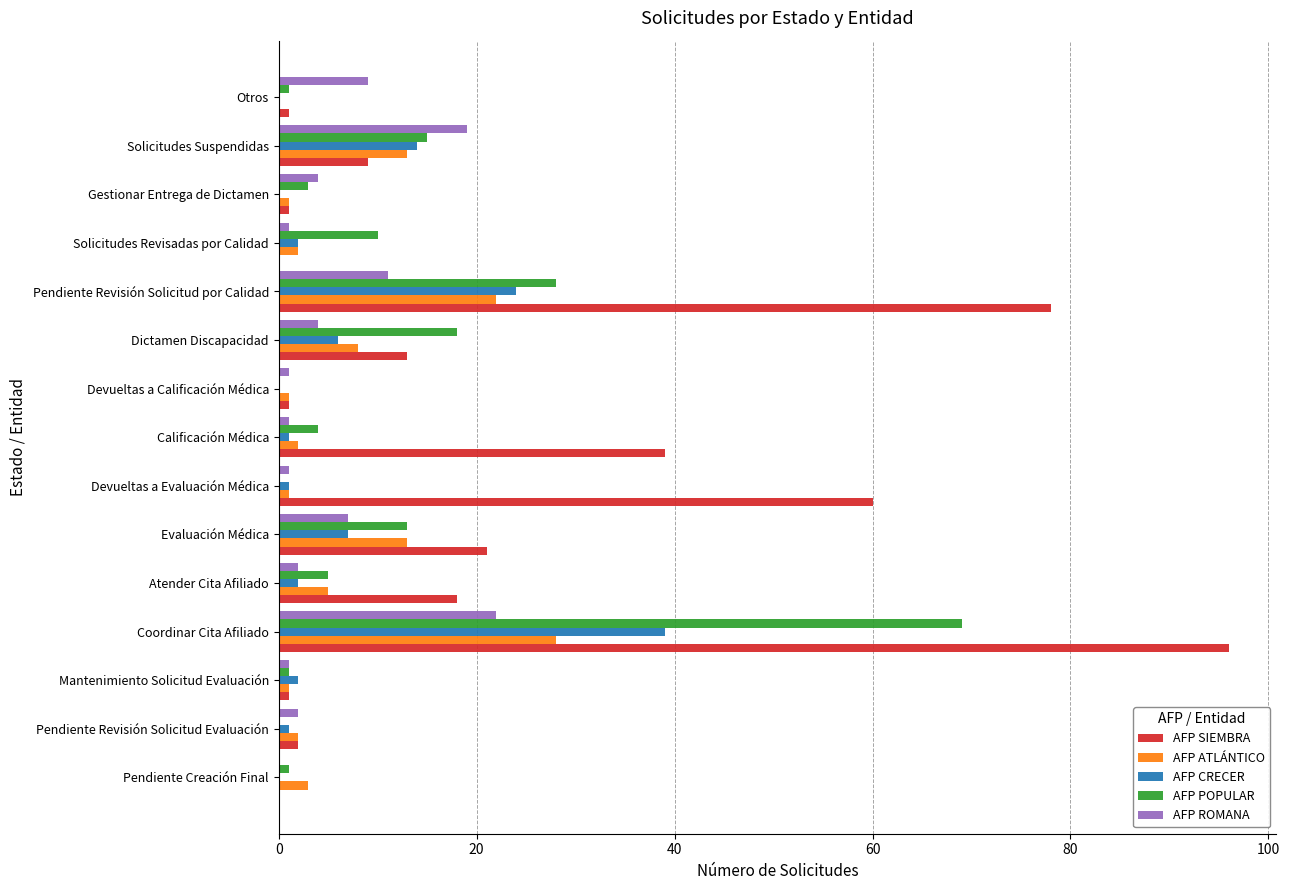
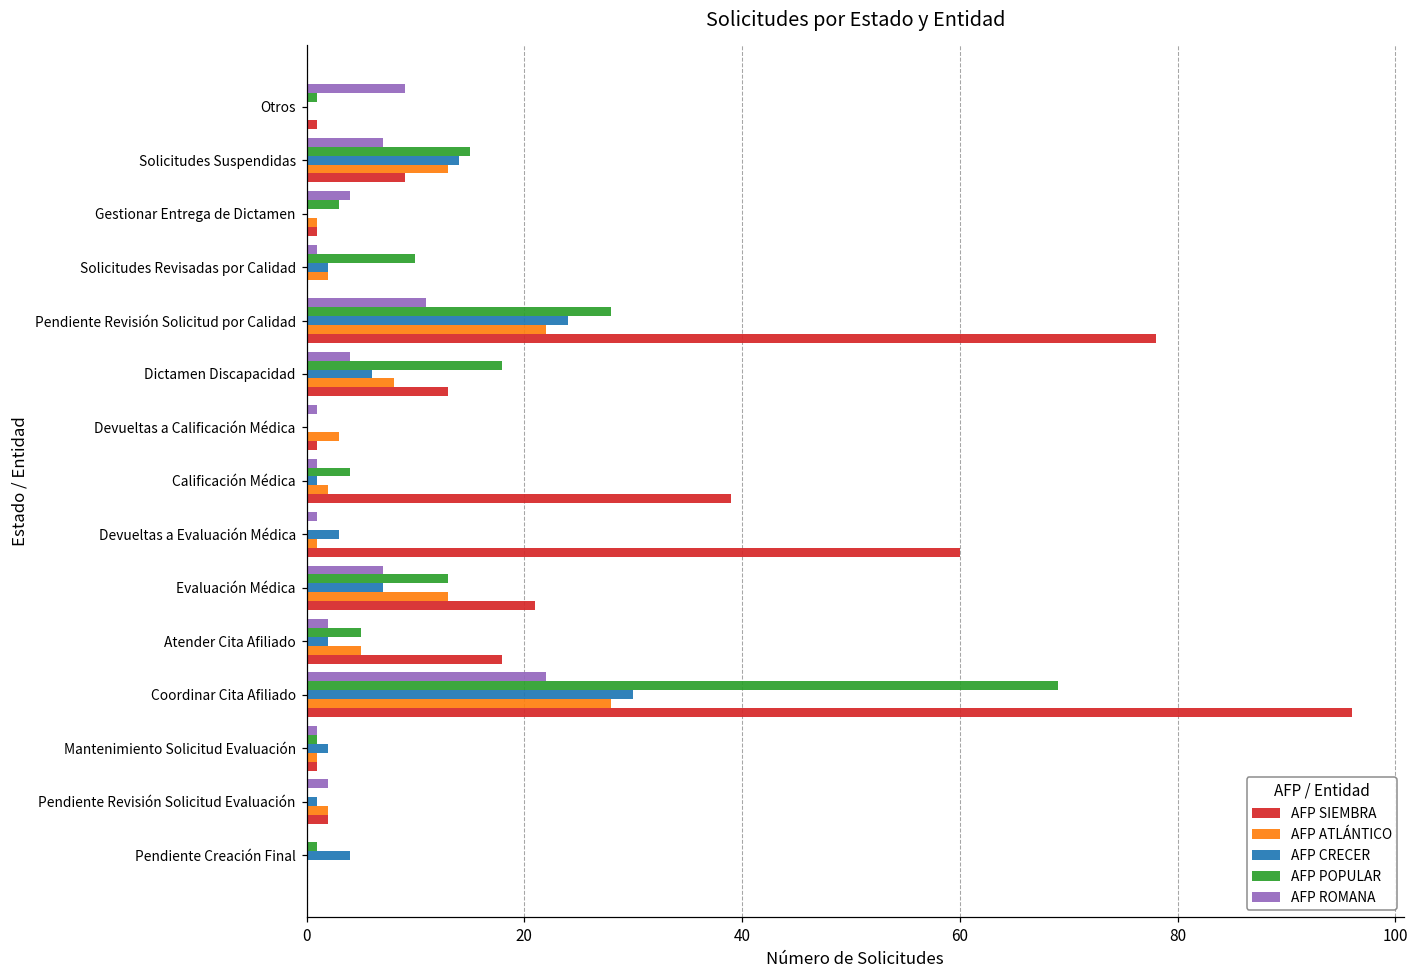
  {
    "AFP SIEMBRA": {
      "Otros": 1,
      "Solicitudes Suspendidas": 9,
      "Gestionar Entrega de Dictamen": 1,
      "Solicitudes Revisadas por Calidad": 0,
      "Pendiente Revisión Solicitud por Calidad": 78,
      "Dictamen Discapacidad": 13,
      "Devueltas a Calificación Médica": 1,
      "Calificación Médica": 39,
      "Devueltas a Evaluación Médica": 60,
      "Evaluación Médica": 21,
      "Atender Cita Afiliado": 18,
      "Coordinar Cita Afiliado": 96,
      "Mantenimiento Solicitud Evaluación": 1,
      "Pendiente Revisión Solicitud Evaluación": 2,
      "Pendiente Creación Final": 0
    },
    "AFP ATLÁNTICO": {
      "Otros": 0,
      "Solicitudes Suspendidas": 13,
      "Gestionar Entrega de Dictamen": 1,
      "Solicitudes Revisadas por Calidad": 2,
      "Pendiente Revisión Solicitud por Calidad": 22,
      "Dictamen Discapacidad": 8,
-     "Devueltas a Calificación Médica": 1,
+     "Devueltas a Calificación Médica": 3,
      "Calificación Médica": 2,
      "Devueltas a Evaluación Médica": 1,
      "Evaluación Médica": 13,
      "Atender Cita Afiliado": 5,
      "Coordinar Cita Afiliado": 28,
      "Mantenimiento Solicitud Evaluación": 1,
      "Pendiente Revisión Solicitud Evaluación": 2,
-     "Pendiente Creación Final": 3
+     "Pendiente Creación Final": 0
    },
    "AFP CRECER": {
      "Otros": 0,
      "Solicitudes Suspendidas": 14,
      "Gestionar Entrega de Dictamen": 0,
      "Solicitudes Revisadas por Calidad": 2,
      "Pendiente Revisión Solicitud por Calidad": 24,
      "Dictamen Discapacidad": 6,
      "Devueltas a Calificación Médica": 0,
      "Calificación Médica": 1,
-     "Devueltas a Evaluación Médica": 1,
+     "Devueltas a Evaluación Médica": 3,
      "Evaluación Médica": 7,
      "Atender Cita Afiliado": 2,
-     "Coordinar Cita Afiliado": 39,
+     "Coordinar Cita Afiliado": 30,
      "Mantenimiento Solicitud Evaluación": 2,
      "Pendiente Revisión Solicitud Evaluación": 1,
-     "Pendiente Creación Final": 0
+     "Pendiente Creación Final": 4
    },
    "AFP POPULAR": {
      "Otros": 1,
      "Solicitudes Suspendidas": 15,
      "Gestionar Entrega de Dictamen": 3,
      "Solicitudes Revisadas por Calidad": 10,
      "Pendiente Revisión Solicitud por Calidad": 28,
      "Dictamen Discapacidad": 18,
      "Devueltas a Calificación Médica": 0,
      "Calificación Médica": 4,
      "Devueltas a Evaluación Médica": 0,
      "Evaluación Médica": 13,
      "Atender Cita Afiliado": 5,
      "Coordinar Cita Afiliado": 69,
      "Mantenimiento Solicitud Evaluación": 1,
      "Pendiente Revisión Solicitud Evaluación": 0,
      "Pendiente Creación Final": 1
    },
    "AFP ROMANA": {
      "Otros": 9,
-     "Solicitudes Suspendidas": 19,
+     "Solicitudes Suspendidas": 7,
      "Gestionar Entrega de Dictamen": 4,
      "Solicitudes Revisadas por Calidad": 1,
      "Pendiente Revisión Solicitud por Calidad": 11,
      "Dictamen Discapacidad": 4,
      "Devueltas a Calificación Médica": 1,
      "Calificación Médica": 1,
      "Devueltas a Evaluación Médica": 1,
      "Evaluación Médica": 7,
      "Atender Cita Afiliado": 2,
      "Coordinar Cita Afiliado": 22,
      "Mantenimiento Solicitud Evaluación": 1,
      "Pendiente Revisión Solicitud Evaluación": 2,
      "Pendiente Creación Final": 0
    }
  }
